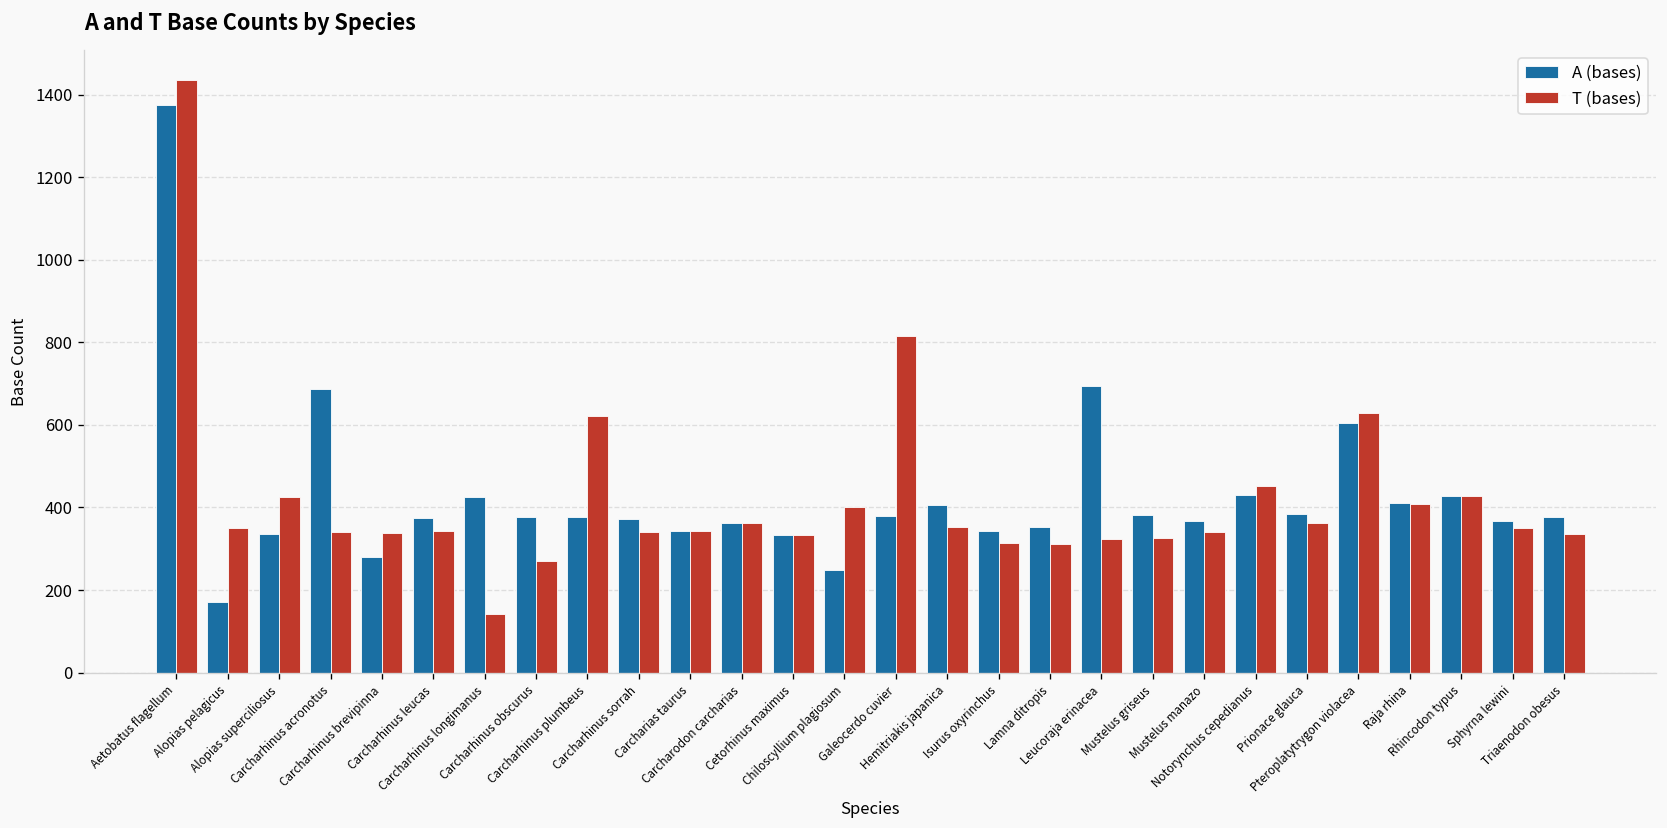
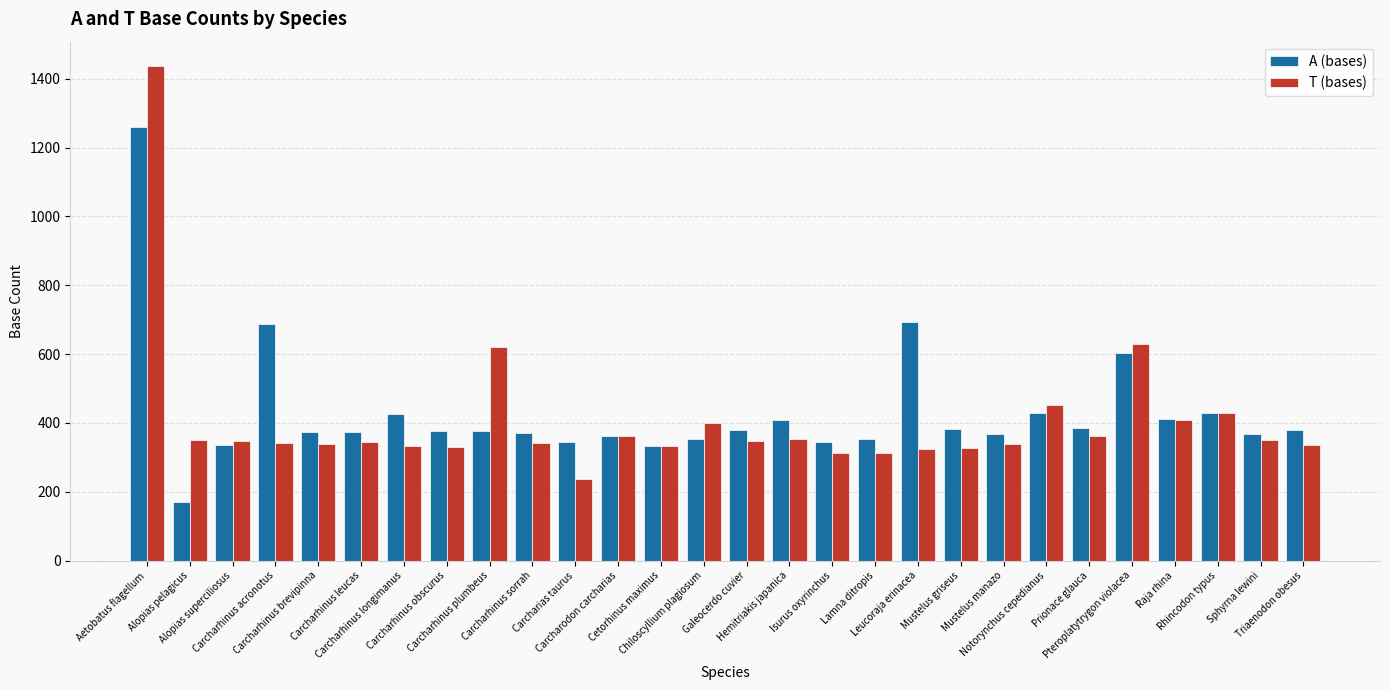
  {
    "A (bases)": {
-     "Aetobatus flagellum": 1370,
+     "Aetobatus flagellum": 1260,
      "Alopias pelagicus": 170,
      "Alopias superciliosus": 340,
      "Carcharhinus acronotus": 690,
-     "Carcharhinus brevipinna": 280,
+     "Carcharhinus brevipinna": 380,
      "Carcharhinus leucas": 370,
      "Carcharhinus longimanus": 430,
      "Carcharhinus obscurus": 380,
      "Carcharhinus plumbeus": 380,
      "Carcharhinus sorrah": 370,
      "Carcharias taurus": 340,
      "Carcharodon carcharias": 360,
      "Cetorhinus maximus": 330,
-     "Chiloscyllium plagiosum": 250,
+     "Chiloscyllium plagiosum": 350,
      "Galeocerdo cuvier": 380,
      "Hemitriakis japanica": 410,
      "Isurus oxyrinchus": 340,
      "Lamna ditropis": 350,
      "Leucoraja erinacea": 690,
      "Mustelus griseus": 380,
      "Mustelus manazo": 370,
      "Notorynchus cepedianus": 430,
      "Prionace glauca": 380,
      "Pteroplatytrygon violacea": 600,
      "Raja rhina": 410,
      "Rhincodon typus": 430,
      "Sphyrna lewini": 370,
      "Triaenodon obesus": 380
    },
    "T (bases)": {
      "Aetobatus flagellum": 1440,
      "Alopias pelagicus": 350,
-     "Alopias superciliosus": 430,
+     "Alopias superciliosus": 350,
      "Carcharhinus acronotus": 340,
      "Carcharhinus brevipinna": 340,
      "Carcharhinus leucas": 340,
-     "Carcharhinus longimanus": 140,
-     "Carcharhinus obscurus": 270,
+     "Carcharhinus longimanus": 330,
+     "Carcharhinus obscurus": 330,
      "Carcharhinus plumbeus": 620,
      "Carcharhinus sorrah": 340,
-     "Carcharias taurus": 340,
+     "Carcharias taurus": 240,
      "Carcharodon carcharias": 360,
      "Cetorhinus maximus": 330,
      "Chiloscyllium plagiosum": 400,
-     "Galeocerdo cuvier": 820,
+     "Galeocerdo cuvier": 350,
      "Hemitriakis japanica": 350,
      "Isurus oxyrinchus": 310,
      "Lamna ditropis": 310,
      "Leucoraja erinacea": 320,
      "Mustelus griseus": 330,
      "Mustelus manazo": 340,
      "Notorynchus cepedianus": 450,
      "Prionace glauca": 360,
      "Pteroplatytrygon violacea": 630,
      "Raja rhina": 410,
      "Rhincodon typus": 430,
      "Sphyrna lewini": 350,
      "Triaenodon obesus": 340
    }
  }
